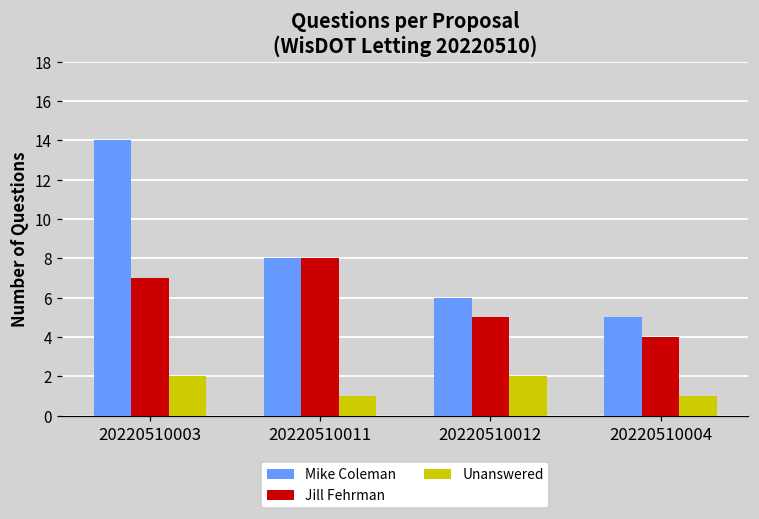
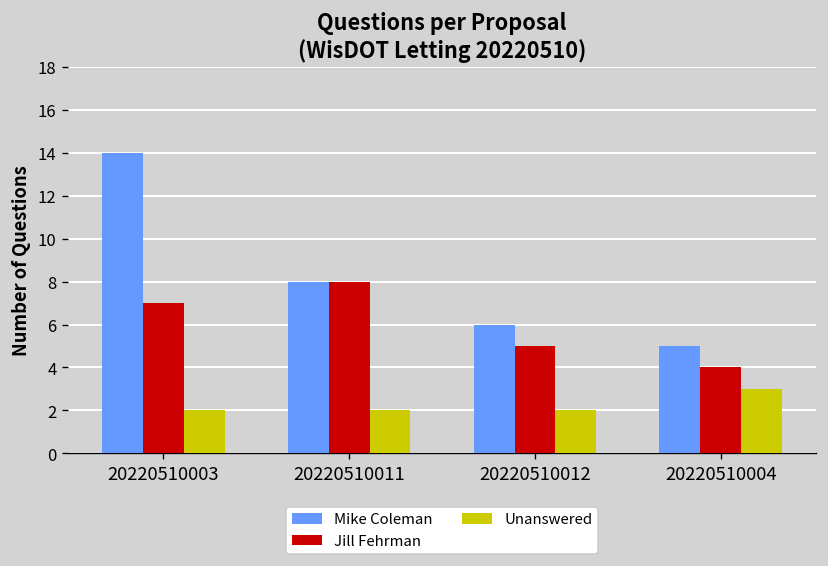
  {
    "Mike Coleman": {
      "20220510003": 14,
      "20220510011": 8,
      "20220510012": 6,
      "20220510004": 5
    },
    "Jill Fehrman": {
      "20220510003": 7,
      "20220510011": 8,
      "20220510012": 5,
      "20220510004": 4
    },
    "Unanswered": {
      "20220510003": 2,
-     "20220510011": 1,
+     "20220510011": 2,
      "20220510012": 2,
-     "20220510004": 1
+     "20220510004": 3
    }
  }
